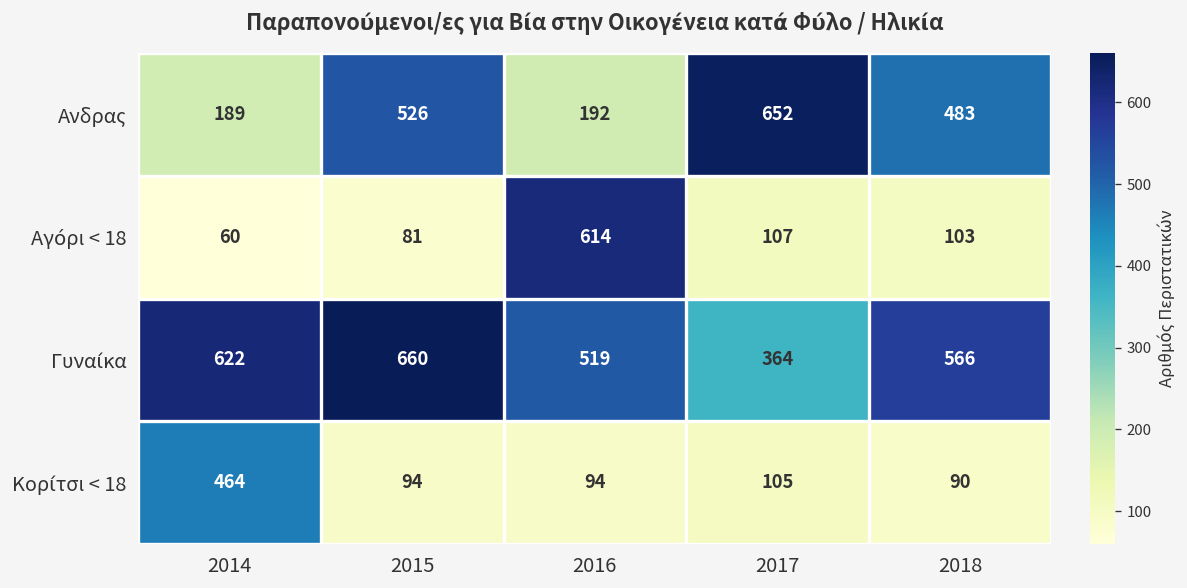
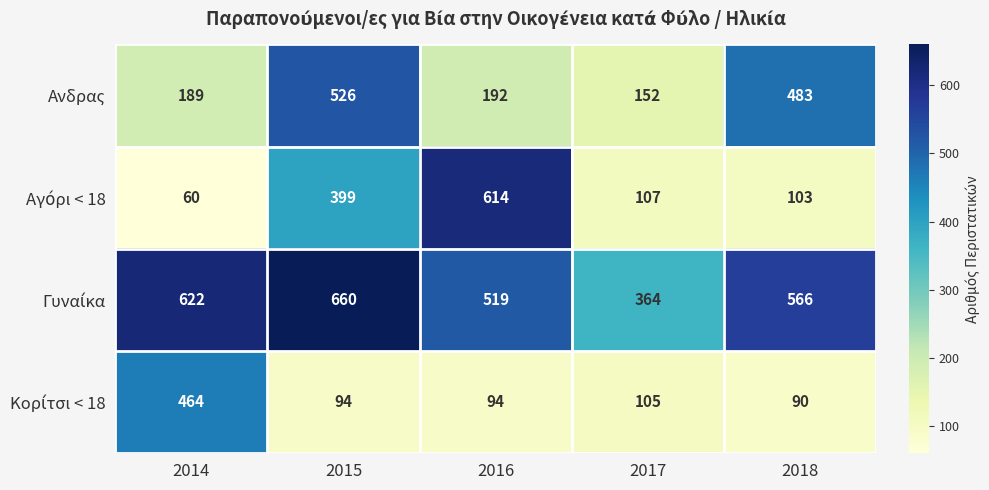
  {
    "Ανδρας": {
      "2014": 189,
      "2015": 526,
      "2016": 192,
-     "2017": 652,
+     "2017": 152,
      "2018": 483
    },
    "Αγόρι < 18": {
      "2014": 60,
-     "2015": 81,
+     "2015": 399,
      "2016": 614,
      "2017": 107,
      "2018": 103
    },
    "Γυναίκα": {
      "2014": 622,
      "2015": 660,
      "2016": 519,
      "2017": 364,
      "2018": 566
    },
    "Κορίτσι < 18": {
      "2014": 464,
      "2015": 94,
      "2016": 94,
      "2017": 105,
      "2018": 90
    }
  }
